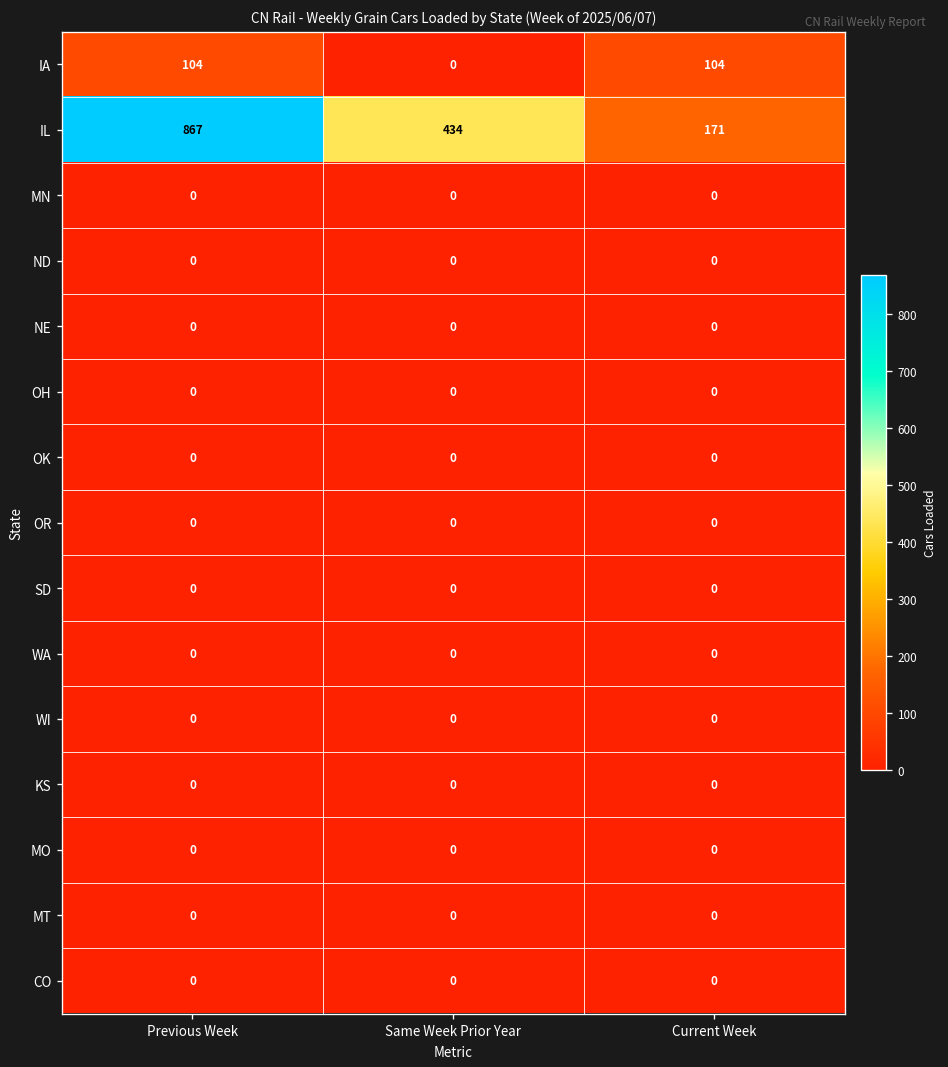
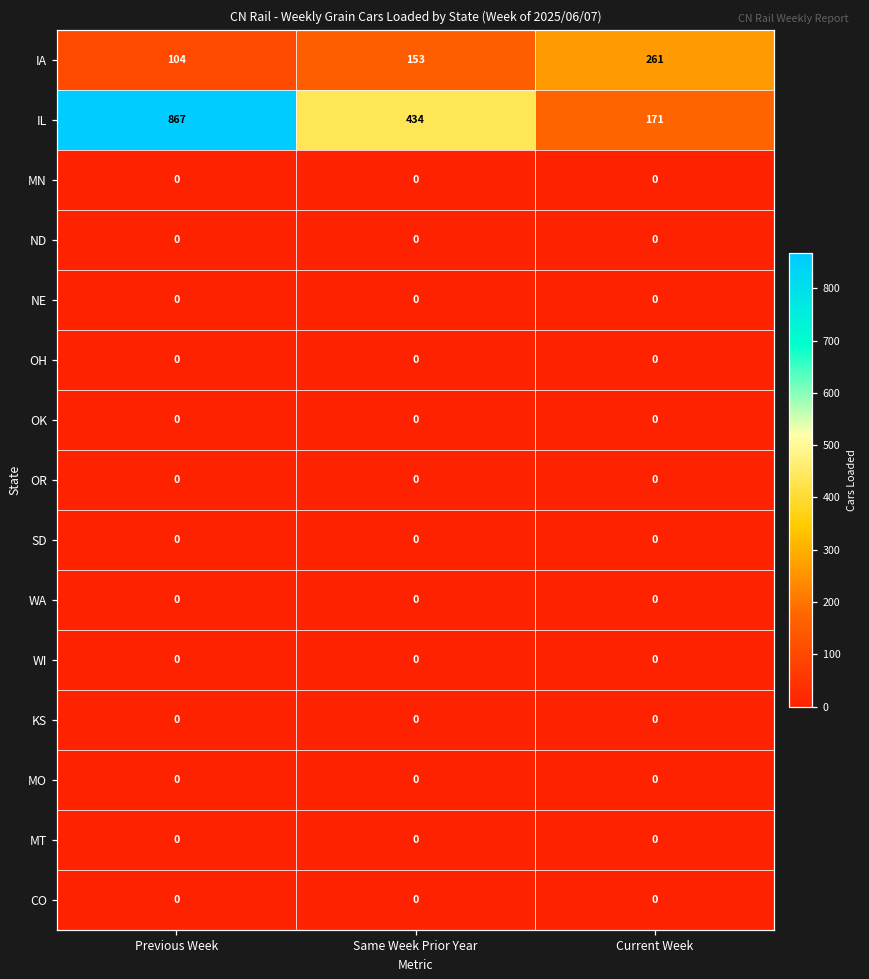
  {
    "IA": {
      "Previous Week": 104,
-     "Same Week Prior Year": 0,
-     "Current Week": 104
+     "Same Week Prior Year": 153,
+     "Current Week": 261
    },
    "IL": {
      "Previous Week": 867,
      "Same Week Prior Year": 434,
      "Current Week": 171
    },
    "MN": {
      "Previous Week": 0,
      "Same Week Prior Year": 0,
      "Current Week": 0
    },
    "ND": {
      "Previous Week": 0,
      "Same Week Prior Year": 0,
      "Current Week": 0
    },
    "NE": {
      "Previous Week": 0,
      "Same Week Prior Year": 0,
      "Current Week": 0
    },
    "OH": {
      "Previous Week": 0,
      "Same Week Prior Year": 0,
      "Current Week": 0
    },
    "OK": {
      "Previous Week": 0,
      "Same Week Prior Year": 0,
      "Current Week": 0
    },
    "OR": {
      "Previous Week": 0,
      "Same Week Prior Year": 0,
      "Current Week": 0
    },
    "SD": {
      "Previous Week": 0,
      "Same Week Prior Year": 0,
      "Current Week": 0
    },
    "WA": {
      "Previous Week": 0,
      "Same Week Prior Year": 0,
      "Current Week": 0
    },
    "WI": {
      "Previous Week": 0,
      "Same Week Prior Year": 0,
      "Current Week": 0
    },
    "KS": {
      "Previous Week": 0,
      "Same Week Prior Year": 0,
      "Current Week": 0
    },
    "MO": {
      "Previous Week": 0,
      "Same Week Prior Year": 0,
      "Current Week": 0
    },
    "MT": {
      "Previous Week": 0,
      "Same Week Prior Year": 0,
      "Current Week": 0
    },
    "CO": {
      "Previous Week": 0,
      "Same Week Prior Year": 0,
      "Current Week": 0
    }
  }
